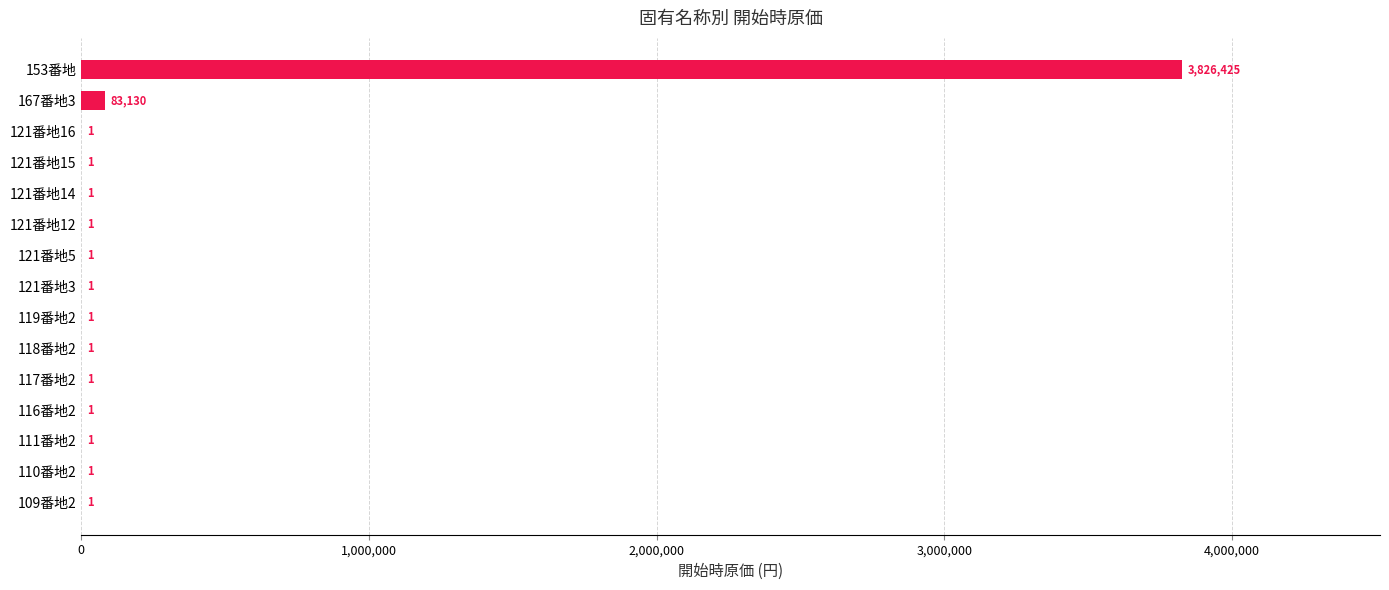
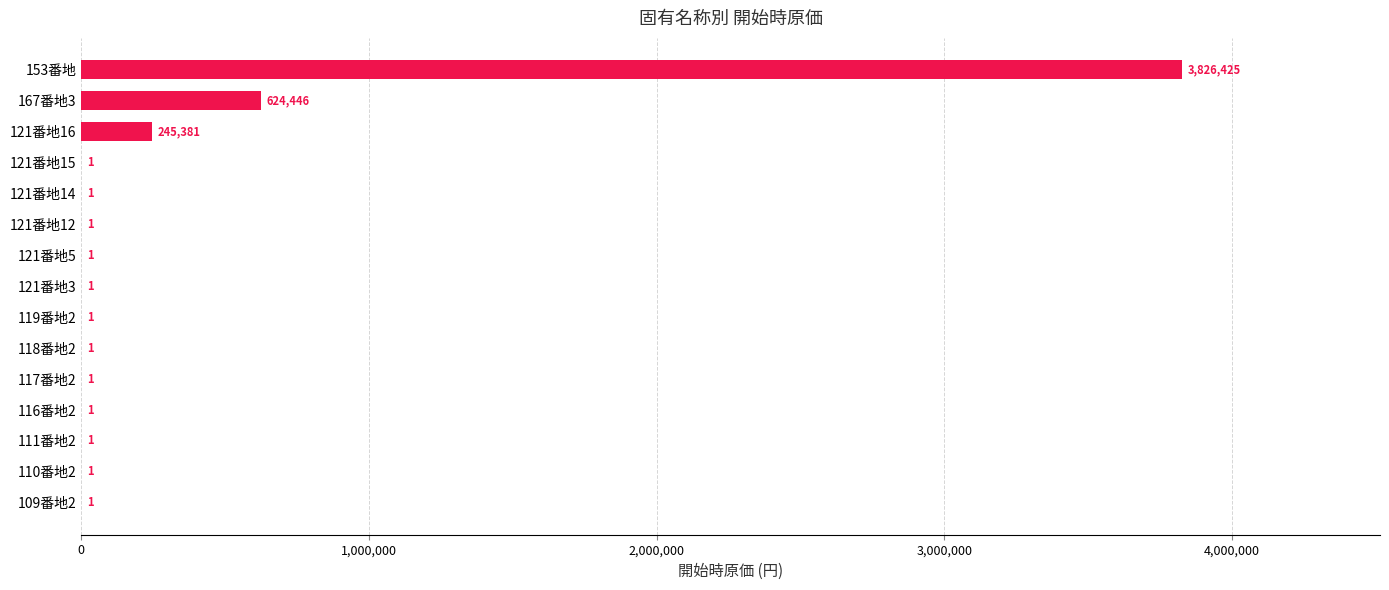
  {
    "153番地": "3,826,425",
-   "167番地3": "83,130",
-   "121番地16": "1",
+   "167番地3": "624,446",
+   "121番地16": "245,381",
    "121番地15": "1",
    "121番地14": "1",
    "121番地12": "1",
    "121番地5": "1",
    "121番地3": "1",
    "119番地2": "1",
    "118番地2": "1",
    "117番地2": "1",
    "116番地2": "1",
    "111番地2": "1",
    "110番地2": "1",
    "109番地2": "1"
  }
